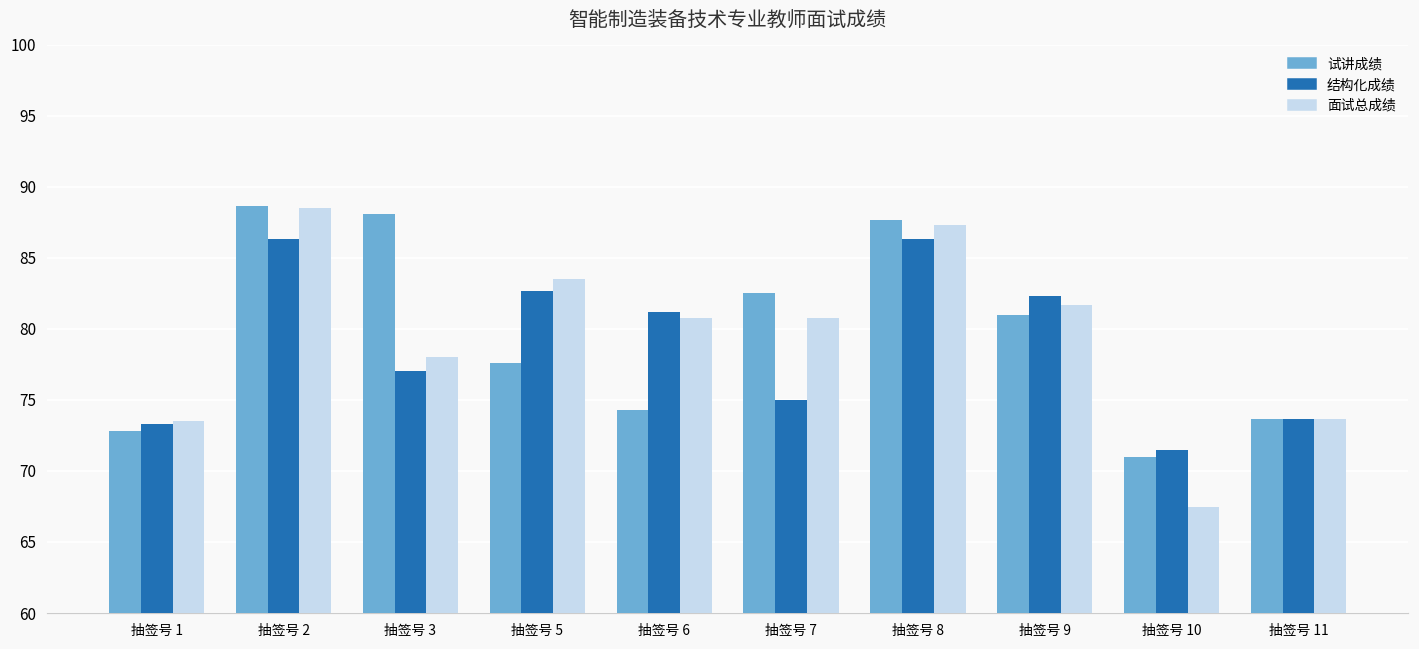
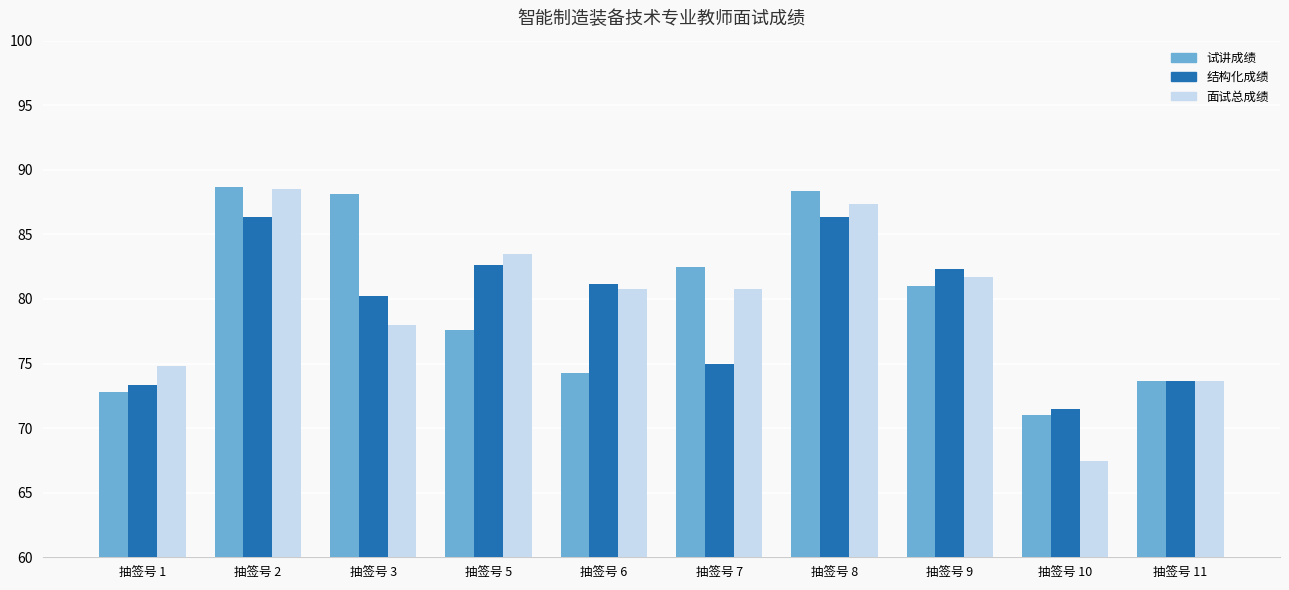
  {
    "试讲成绩": {
      "抽签号 1": 72.8,
      "抽签号 2": 88.7,
      "抽签号 3": 88.1,
      "抽签号 5": 77.6,
      "抽签号 6": 74.3,
      "抽签号 7": 82.5,
-     "抽签号 8": 87.7,
+     "抽签号 8": 88.3,
      "抽签号 9": 81.0,
      "抽签号 10": 71.0,
      "抽签号 11": 73.7
    },
    "结构化成绩": {
      "抽签号 1": 73.3,
      "抽签号 2": 86.3,
-     "抽签号 3": 77.0,
+     "抽签号 3": 80.2,
      "抽签号 5": 82.7,
      "抽签号 6": 81.2,
      "抽签号 7": 75.0,
      "抽签号 8": 86.3,
      "抽签号 9": 82.3,
      "抽签号 10": 71.5,
      "抽签号 11": 73.7
    },
    "面试总成绩": {
-     "抽签号 1": 73.5,
+     "抽签号 1": 74.8,
      "抽签号 2": 88.5,
      "抽签号 3": 78.0,
      "抽签号 5": 83.5,
      "抽签号 6": 80.8,
      "抽签号 7": 80.8,
      "抽签号 8": 87.3,
      "抽签号 9": 81.7,
      "抽签号 10": 67.5,
      "抽签号 11": 73.7
    }
  }
